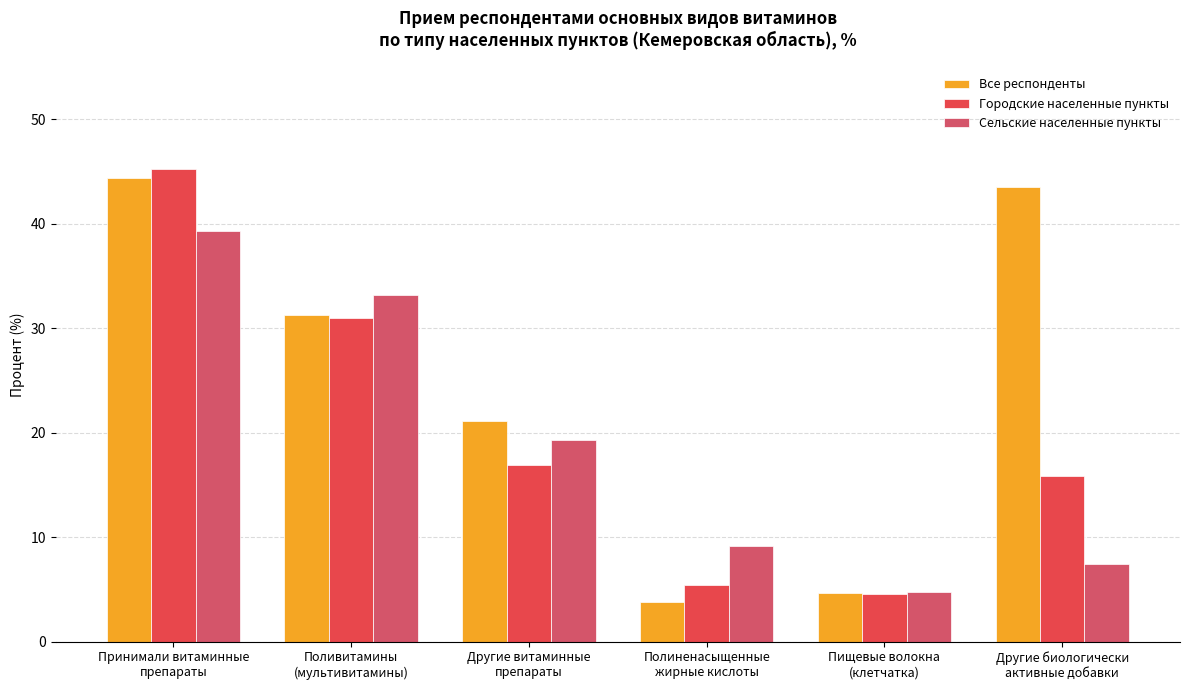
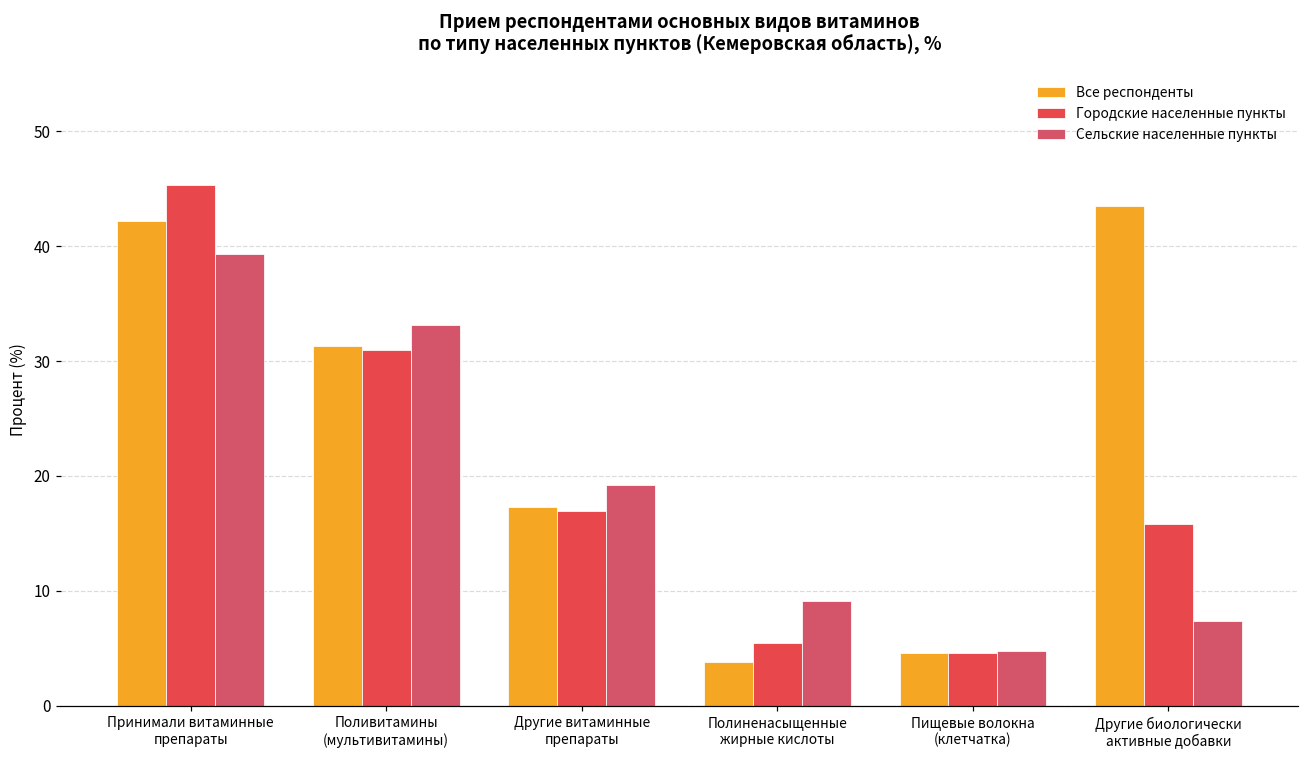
  {
    "Все респонденты": {
-     "Принимали витаминные препараты": 44.4,
+     "Принимали витаминные препараты": 42.2,
      "Поливитамины (мультивитамины)": 31.3,
-     "Другие витаминные препараты": 21.1,
+     "Другие витаминные препараты": 17.3,
      "Полиненасыщенные жирные кислоты": 3.8,
      "Пищевые волокна (клетчатка)": 4.6,
      "Другие биологически активные добавки": 43.5
    }
  }
